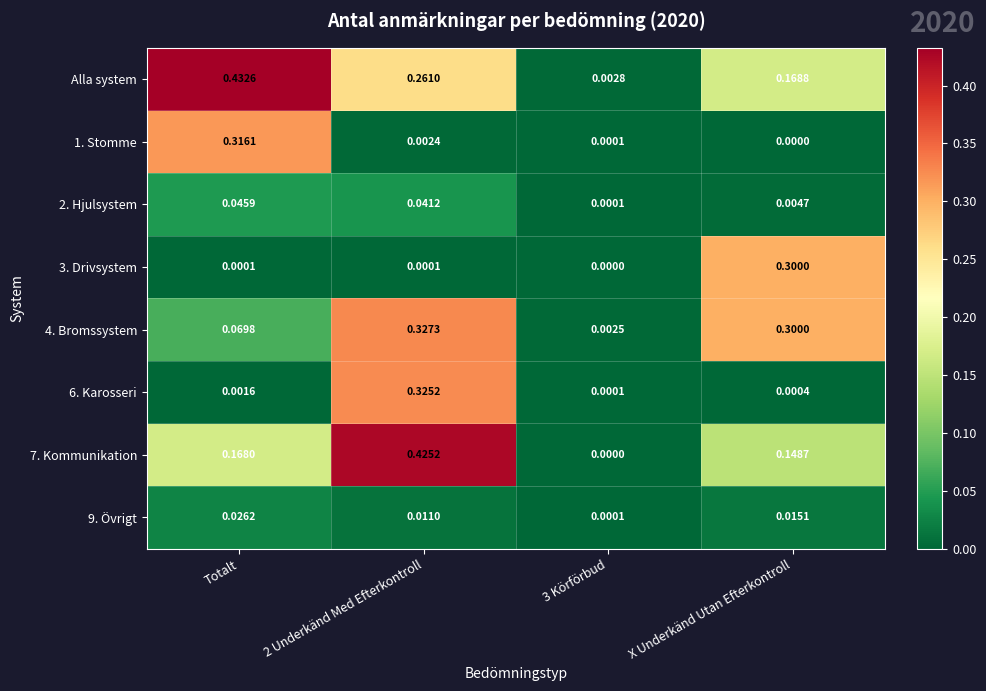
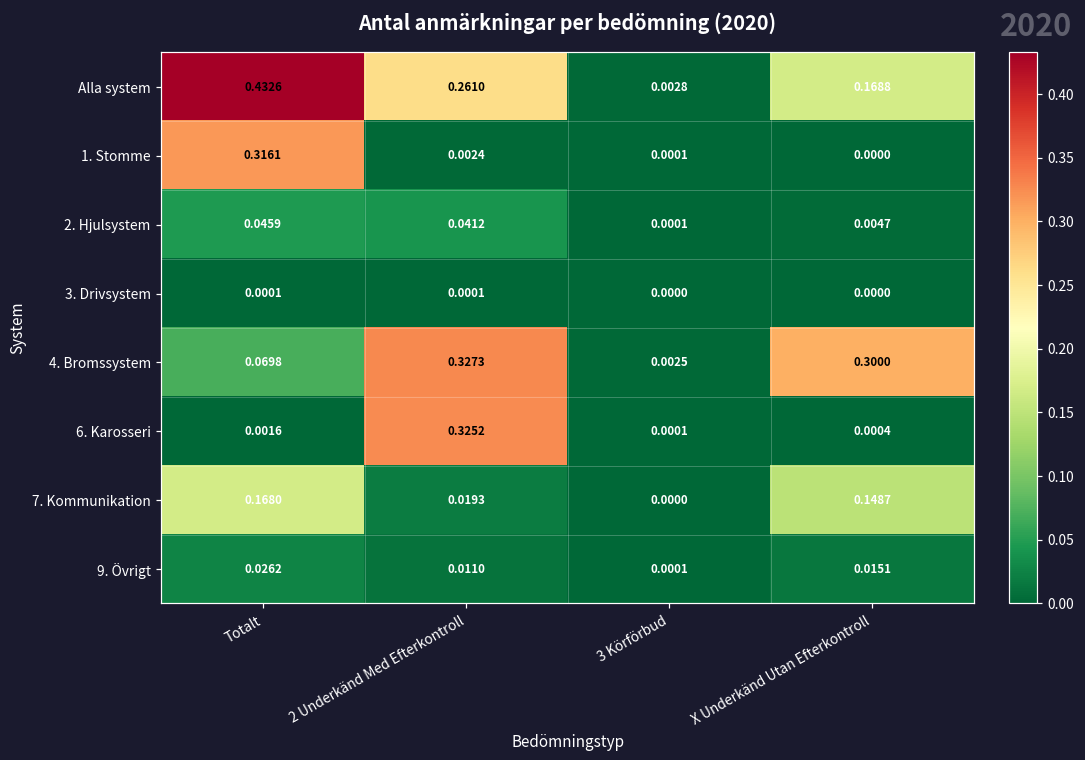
  {
    "Alla system": {
      "Totalt": 0.4326,
      "2 Underkänd Med Efterkontroll": 0.2610,
      "3 Körförbud": 0.0028,
      "X Underkänd Utan Efterkontroll": 0.1688
    },
    "1. Stomme": {
      "Totalt": 0.3161,
      "2 Underkänd Med Efterkontroll": 0.0024,
      "3 Körförbud": 0.0001,
      "X Underkänd Utan Efterkontroll": 0.0000
    },
    "2. Hjulsystem": {
      "Totalt": 0.0459,
      "2 Underkänd Med Efterkontroll": 0.0412,
      "3 Körförbud": 0.0001,
      "X Underkänd Utan Efterkontroll": 0.0047
    },
    "3. Drivsystem": {
      "Totalt": 0.0001,
      "2 Underkänd Med Efterkontroll": 0.0001,
      "3 Körförbud": 0.0000,
-     "X Underkänd Utan Efterkontroll": 0.3000
+     "X Underkänd Utan Efterkontroll": 0.0000
    },
    "4. Bromssystem": {
      "Totalt": 0.0698,
      "2 Underkänd Med Efterkontroll": 0.3273,
      "3 Körförbud": 0.0025,
      "X Underkänd Utan Efterkontroll": 0.3000
    },
    "6. Karosseri": {
      "Totalt": 0.0016,
      "2 Underkänd Med Efterkontroll": 0.3252,
      "3 Körförbud": 0.0001,
      "X Underkänd Utan Efterkontroll": 0.0004
    },
    "7. Kommunikation": {
      "Totalt": 0.1680,
-     "2 Underkänd Med Efterkontroll": 0.4252,
+     "2 Underkänd Med Efterkontroll": 0.0193,
      "3 Körförbud": 0.0000,
      "X Underkänd Utan Efterkontroll": 0.1487
    },
    "9. Övrigt": {
      "Totalt": 0.0262,
      "2 Underkänd Med Efterkontroll": 0.0110,
      "3 Körförbud": 0.0001,
      "X Underkänd Utan Efterkontroll": 0.0151
    }
  }
